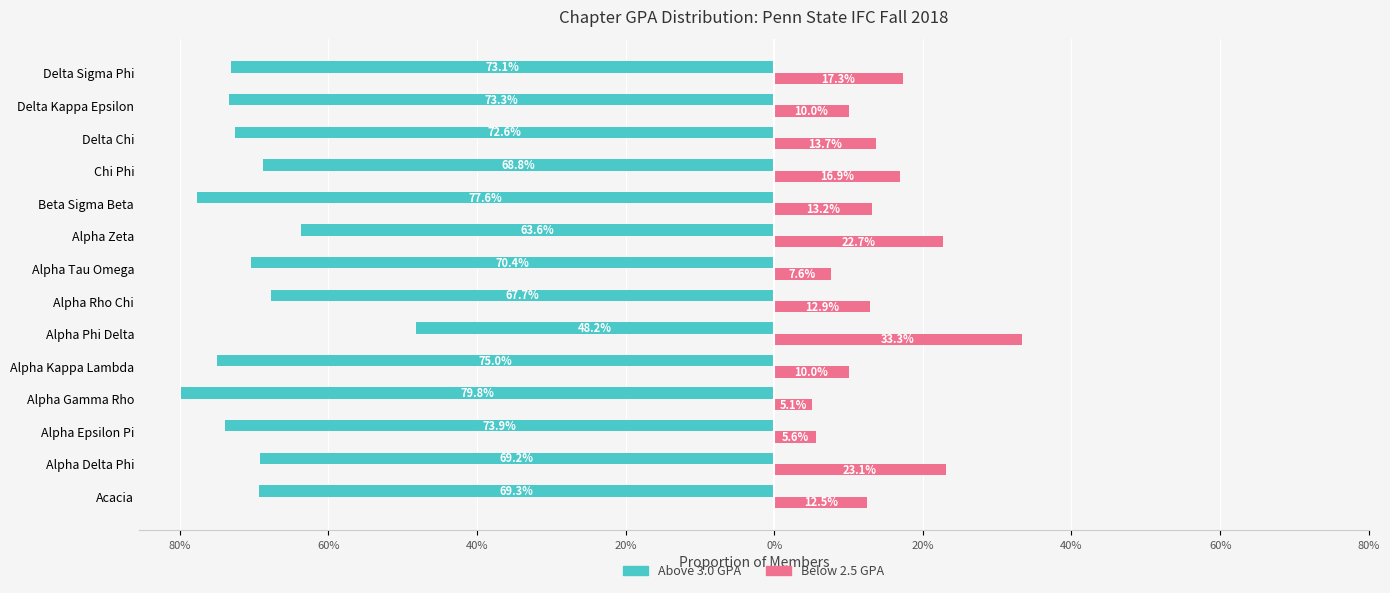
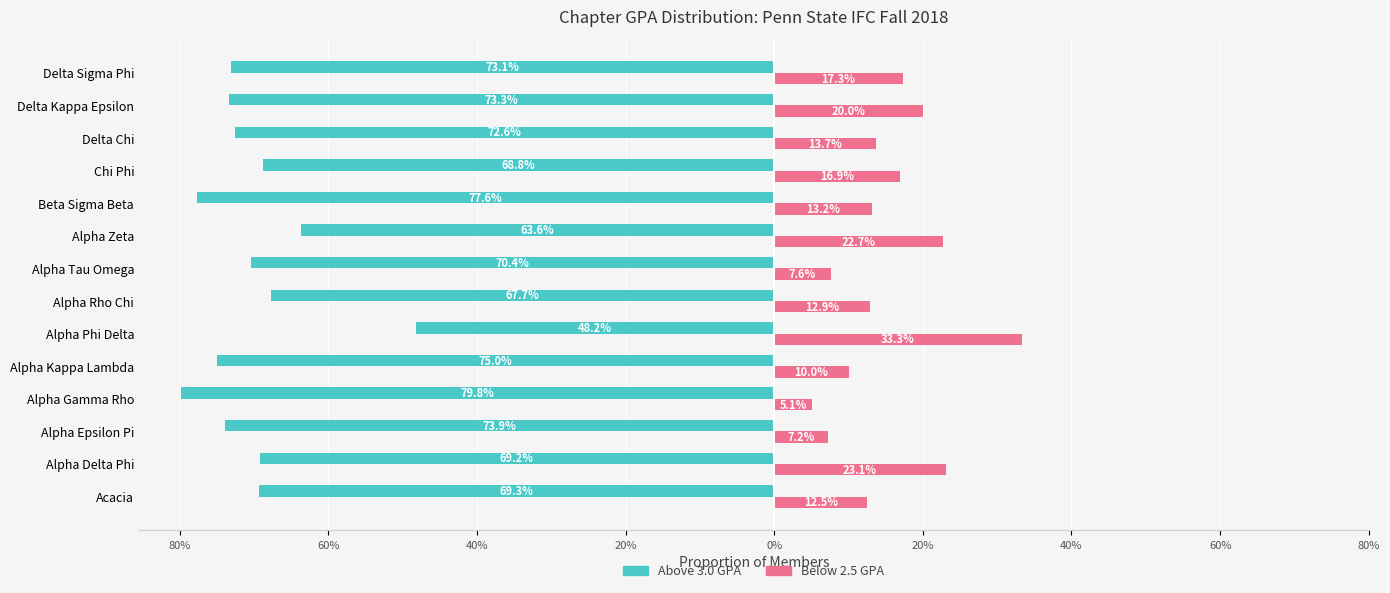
  {
    "Below 2.5 GPA": {
      "Delta Sigma Phi": "17.3%",
-     "Delta Kappa Epsilon": "10.0%",
+     "Delta Kappa Epsilon": "20.0%",
      "Delta Chi": "13.7%",
      "Chi Phi": "16.9%",
      "Beta Sigma Beta": "13.2%",
      "Alpha Zeta": "22.7%",
      "Alpha Tau Omega": "7.6%",
      "Alpha Rho Chi": "12.9%",
      "Alpha Phi Delta": "33.3%",
      "Alpha Kappa Lambda": "10.0%",
      "Alpha Gamma Rho": "5.1%",
-     "Alpha Epsilon Pi": "5.6%",
+     "Alpha Epsilon Pi": "7.2%",
      "Alpha Delta Phi": "23.1%",
      "Acacia": "12.5%"
    }
  }
